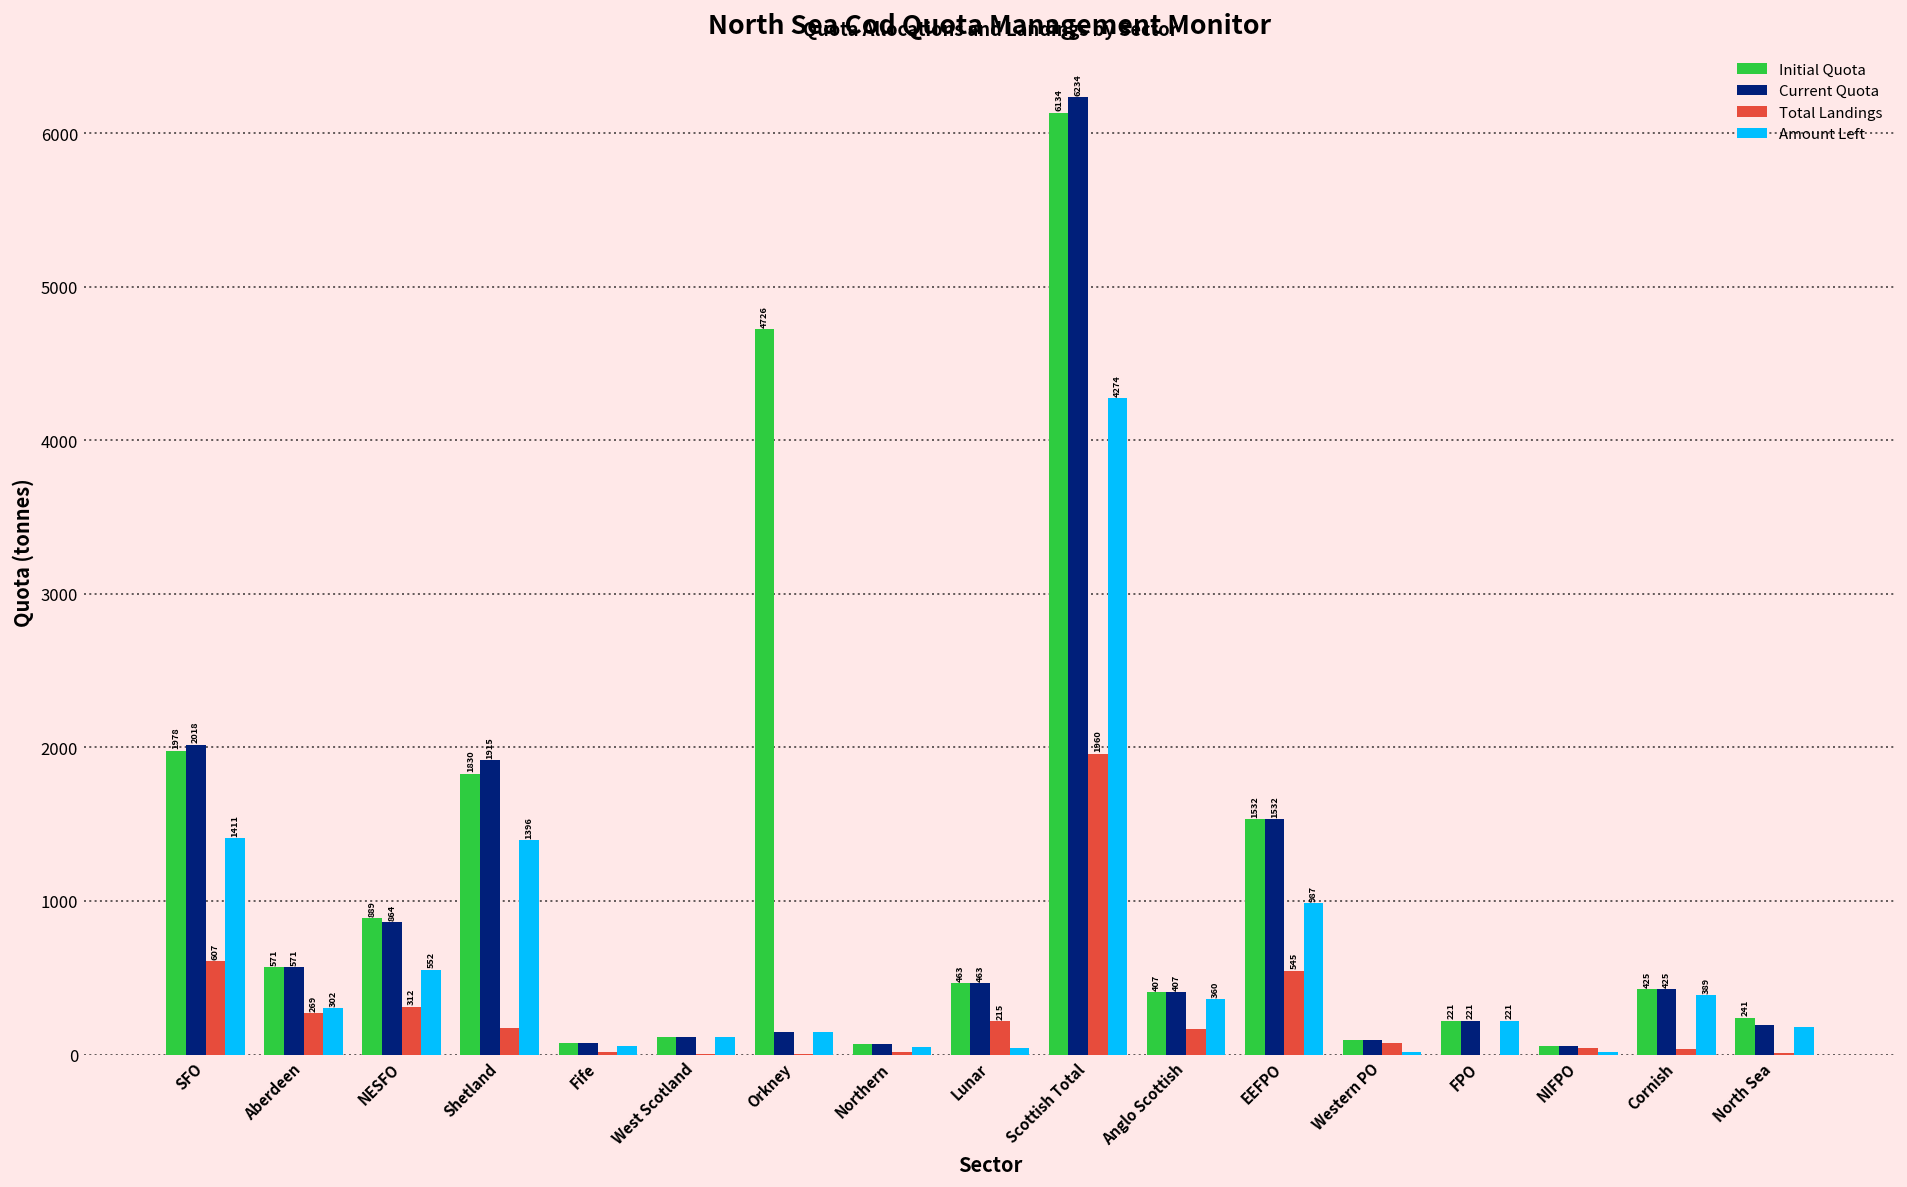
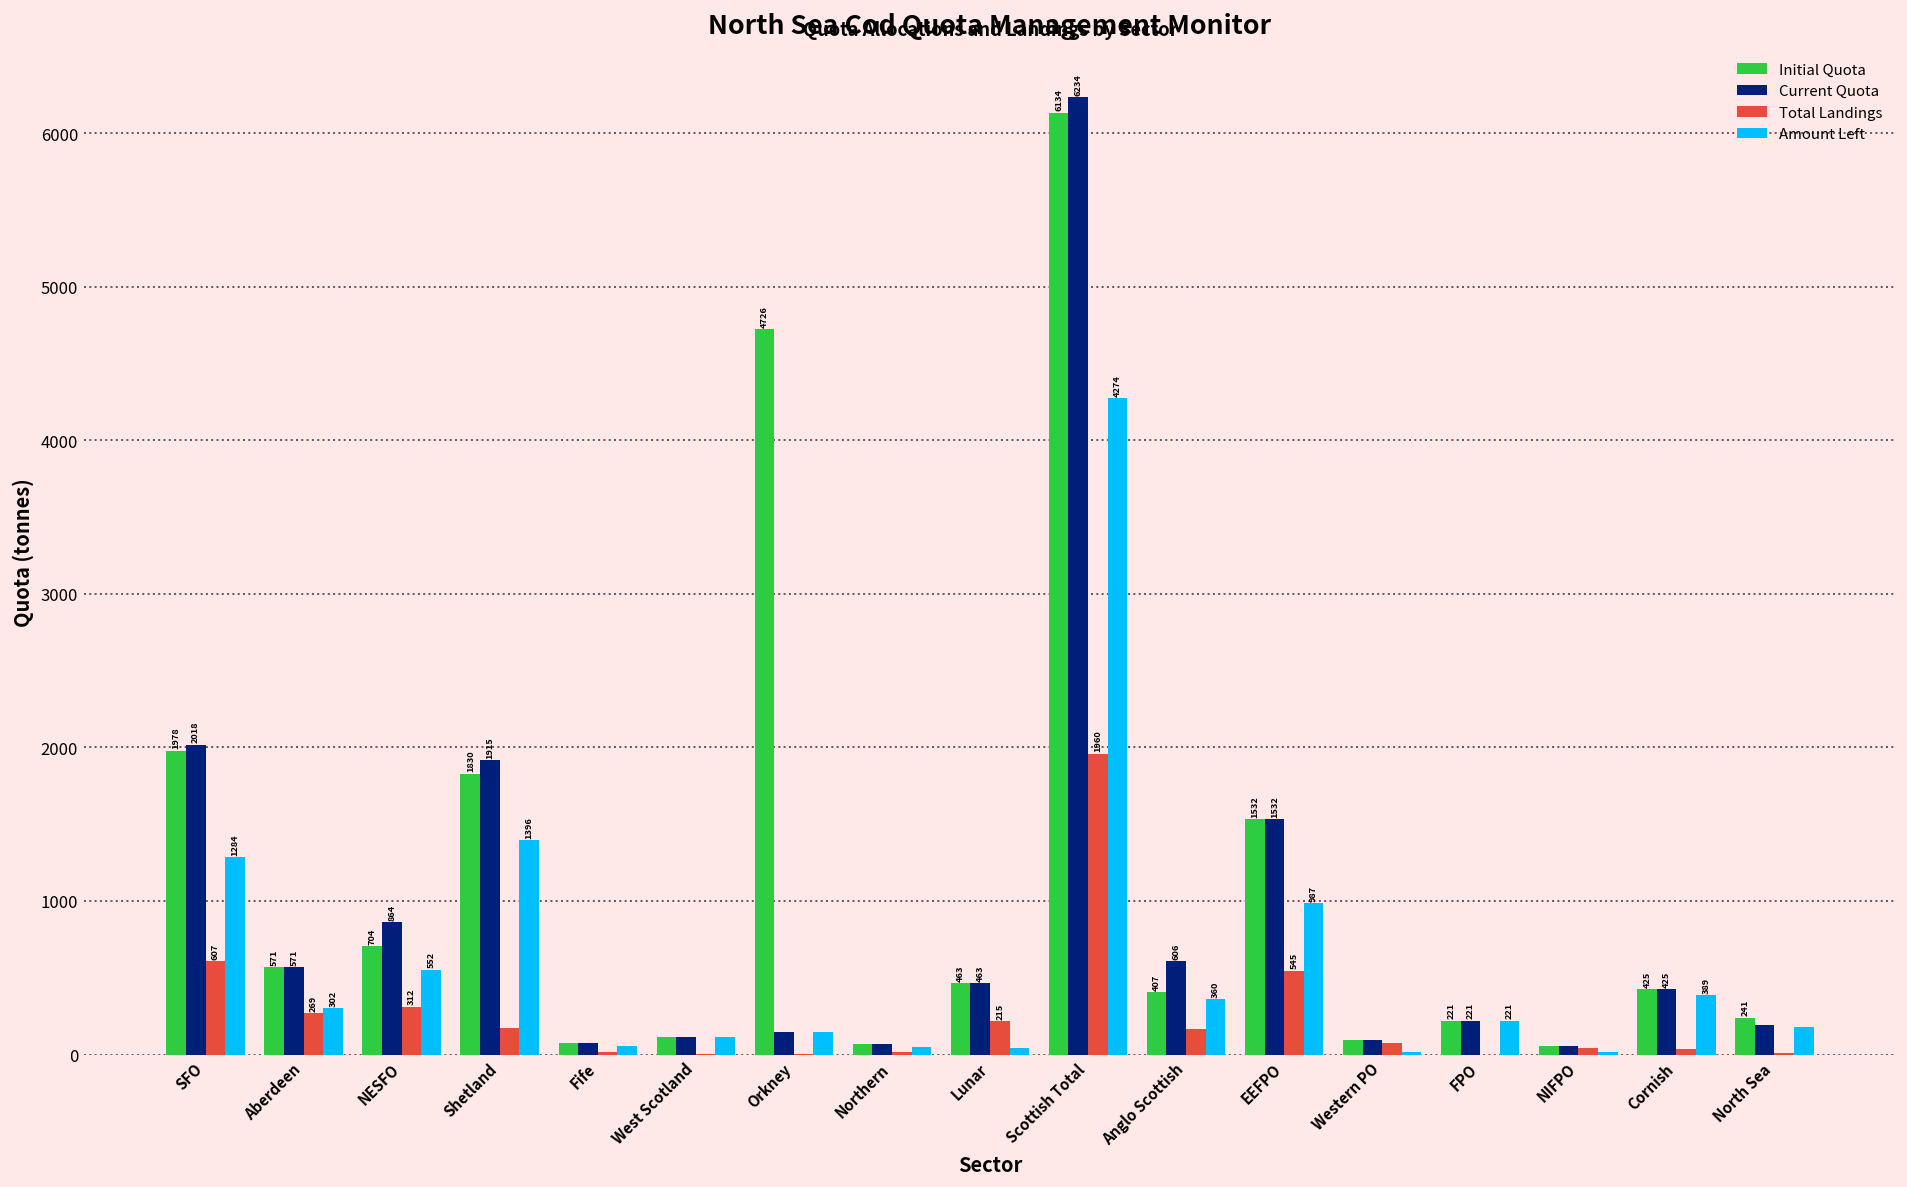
  {
    "Initial Quota": {
      "SFO": 1978,
      "Aberdeen": 571,
-     "NESFO": 889,
+     "NESFO": 704,
      "Shetland": 1830,
      "Orkney": 4726,
      "Lunar": 463,
      "Scottish Total": 6134,
      "Anglo Scottish": 407,
      "EEFPO": 1532,
      "FPO": 221,
      "Cornish": 425,
      "North Sea": 241
    },
    "Current Quota": {
      "SFO": 2018,
      "Aberdeen": 571,
      "NESFO": 864,
      "Shetland": 1915,
      "Lunar": 463,
      "Scottish Total": 6234,
-     "Anglo Scottish": 407,
+     "Anglo Scottish": 606,
      "EEFPO": 1532,
      "FPO": 221,
      "Cornish": 425
    },
    "Total Landings": {
      "SFO": 607,
      "Aberdeen": 269,
      "NESFO": 312,
      "Lunar": 215,
      "Scottish Total": 1960,
      "EEFPO": 545
    },
    "Amount Left": {
-     "SFO": 1411,
+     "SFO": 1284,
      "Aberdeen": 302,
      "NESFO": 552,
      "Shetland": 1396,
      "Scottish Total": 4274,
      "Anglo Scottish": 360,
      "EEFPO": 987,
      "FPO": 221,
      "Cornish": 389
    }
  }
